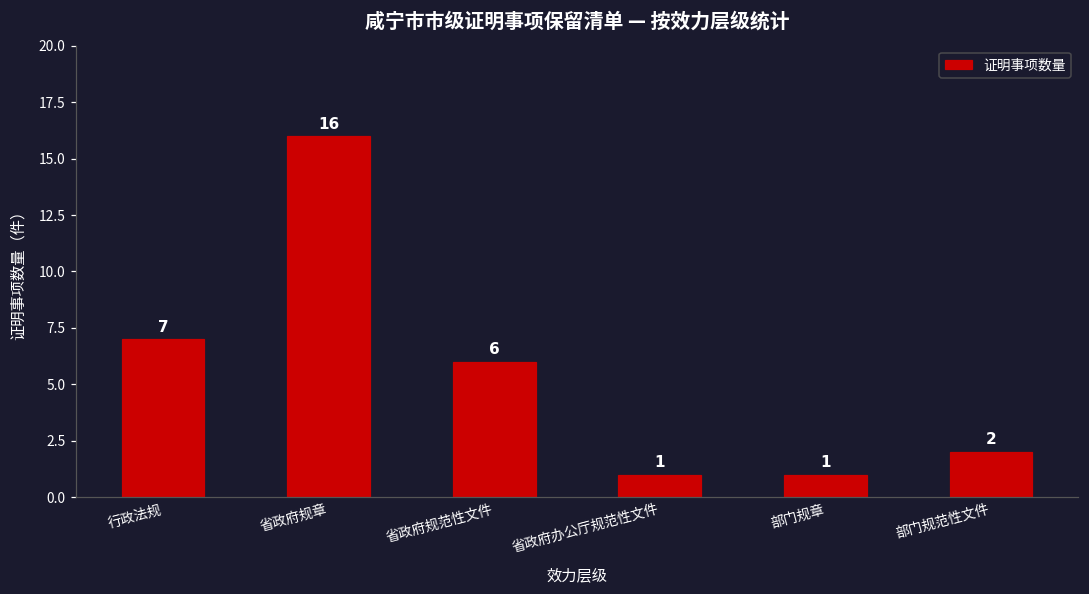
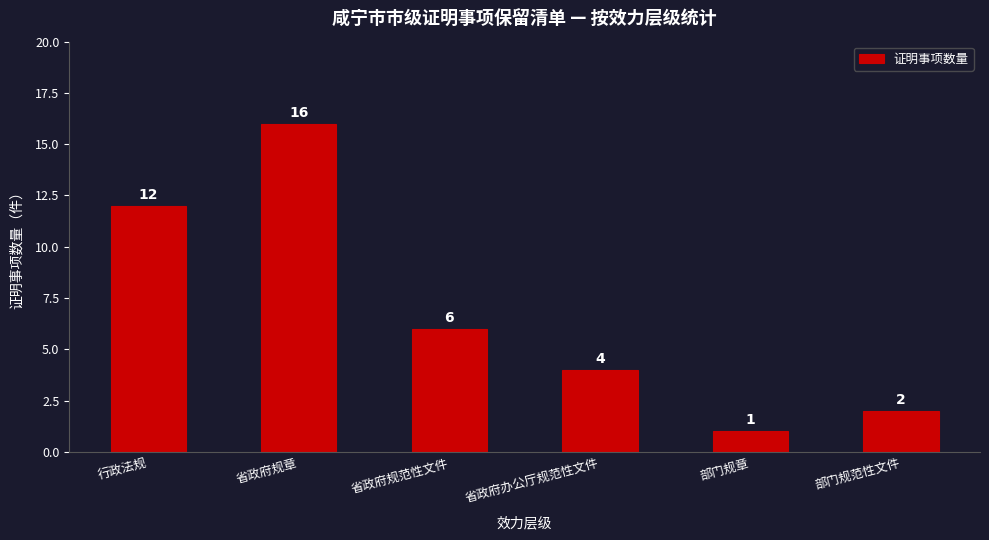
  {
-   "行政法规": 7,
+   "行政法规": 12,
    "省政府规章": 16,
    "省政府规范性文件": 6,
-   "省政府办公厅规范性文件": 1,
+   "省政府办公厅规范性文件": 4,
    "部门规章": 1,
    "部门规范性文件": 2
  }
